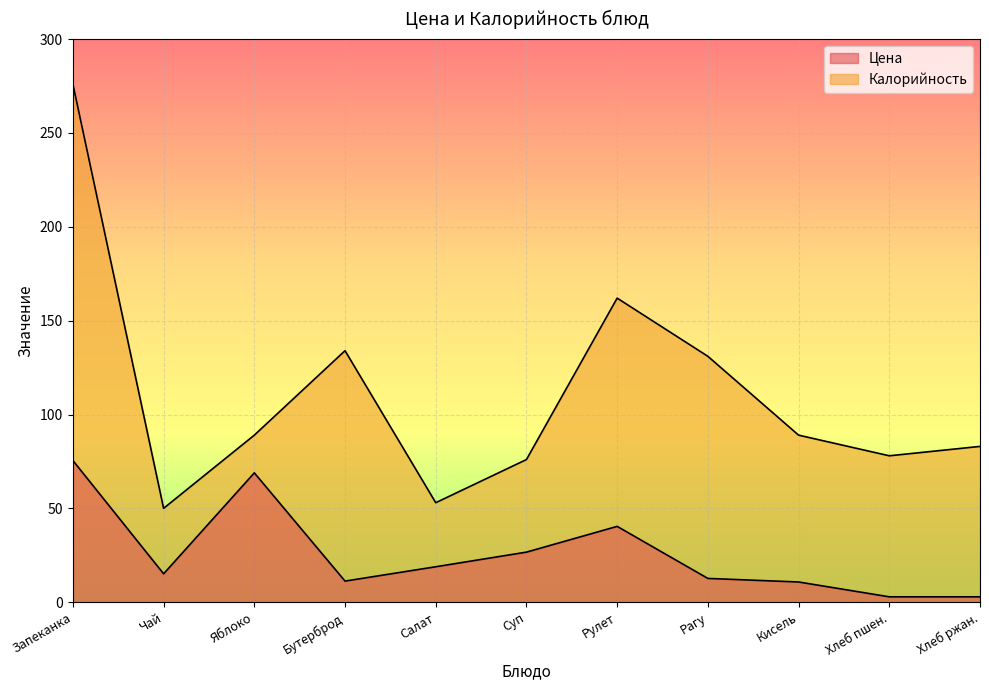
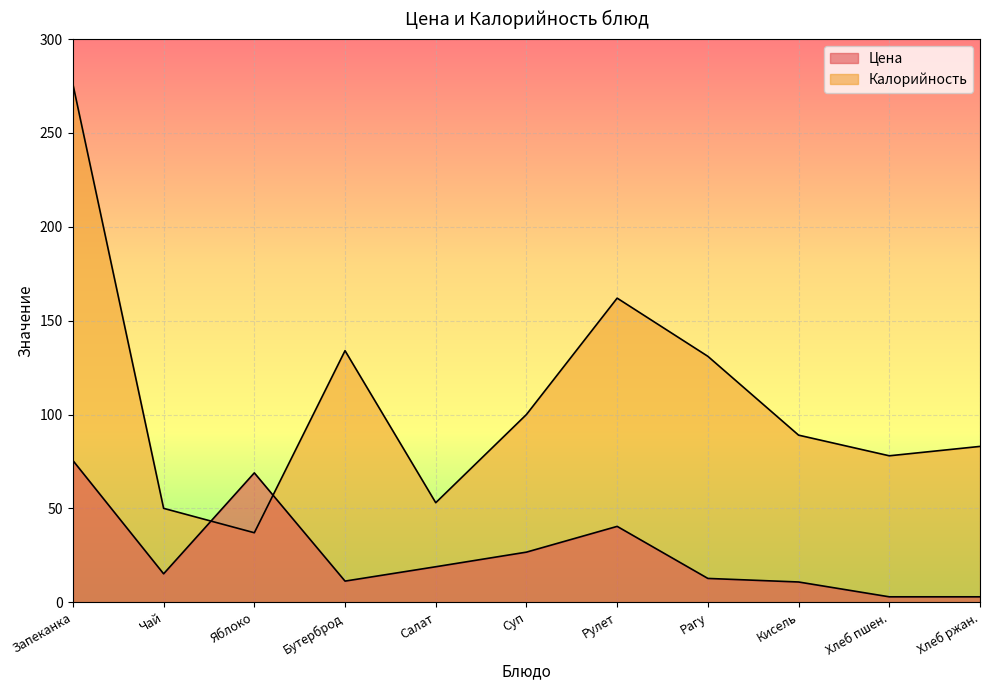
  {
    "Цена": {
      "Запеканка": 75,
      "Чай": 15,
      "Яблоко": 69,
      "Бутерброд": 11,
      "Салат": 19,
      "Суп": 27,
      "Рулет": 40,
      "Рагу": 13,
      "Кисель": 11,
      "Хлеб пшен.": 3,
      "Хлеб ржан.": 3
    },
    "Калорийность": {
      "Запеканка": 276,
      "Чай": 50,
-     "Яблоко": 89,
+     "Яблоко": 37,
      "Бутерброд": 134,
      "Салат": 53,
-     "Суп": 76,
+     "Суп": 100,
      "Рулет": 162,
      "Рагу": 131,
      "Кисель": 89,
      "Хлеб пшен.": 78,
      "Хлеб ржан.": 83
    }
  }
